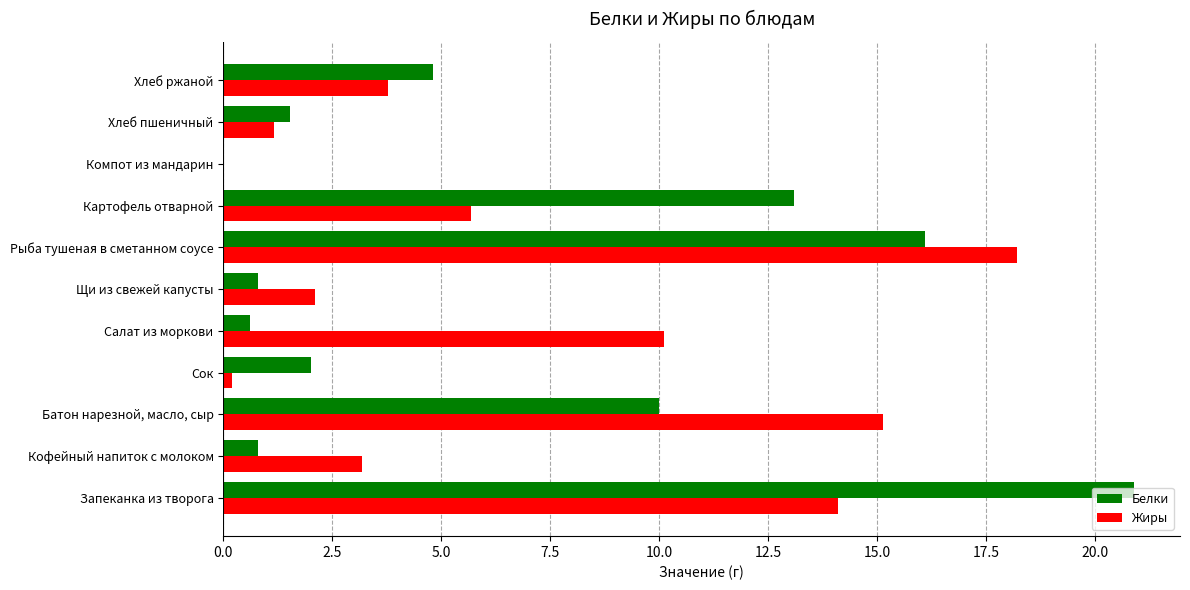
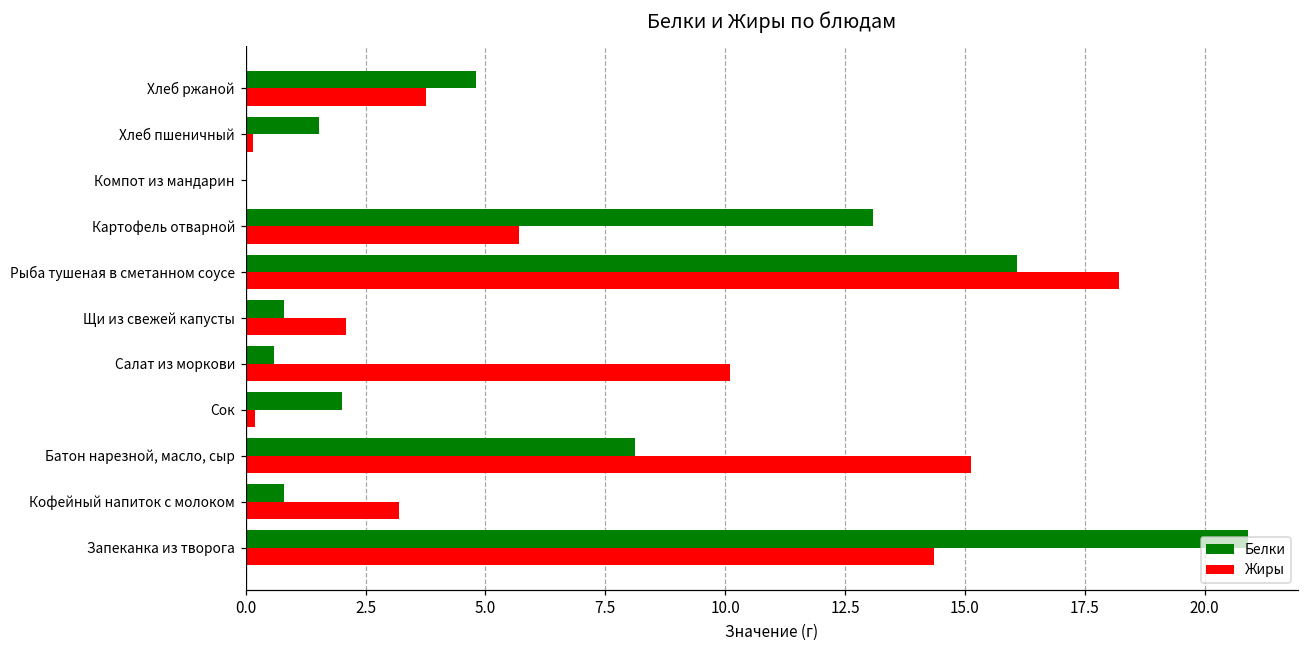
  {
    "Белки": {
      "Хлеб ржаной": 4.8,
      "Хлеб пшеничный": 1.5,
      "Компот из мандарин": 0.0,
      "Картофель отварной": 13.1,
      "Рыба тушеная в сметанном соусе": 16.1,
      "Щи из свежей капусты": 0.8,
      "Салат из моркови": 0.6,
      "Сок": 2.0,
-     "Батон нарезной, масло, сыр": 10.0,
+     "Батон нарезной, масло, сыр": 8.1,
      "Кофейный напиток с молоком": 0.8
    },
    "Жиры": {
      "Хлеб ржаной": 3.8,
-     "Хлеб пшеничный": 1.2,
+     "Хлеб пшеничный": 0.2,
      "Компот из мандарин": 0.0,
      "Картофель отварной": 5.7,
      "Рыба тушеная в сметанном соусе": 18.2,
      "Щи из свежей капусты": 2.1,
      "Салат из моркови": 10.1,
      "Сок": 0.2,
      "Батон нарезной, масло, сыр": 15.1,
      "Кофейный напиток с молоком": 3.2,
-     "Запеканка из творога": 14.1
+     "Запеканка из творога": 14.4
    }
  }
